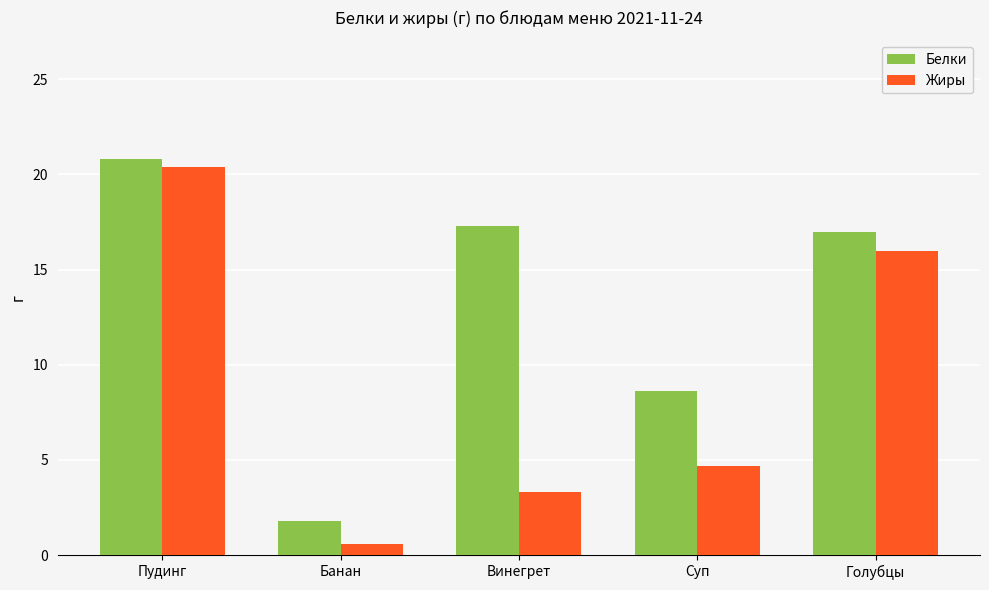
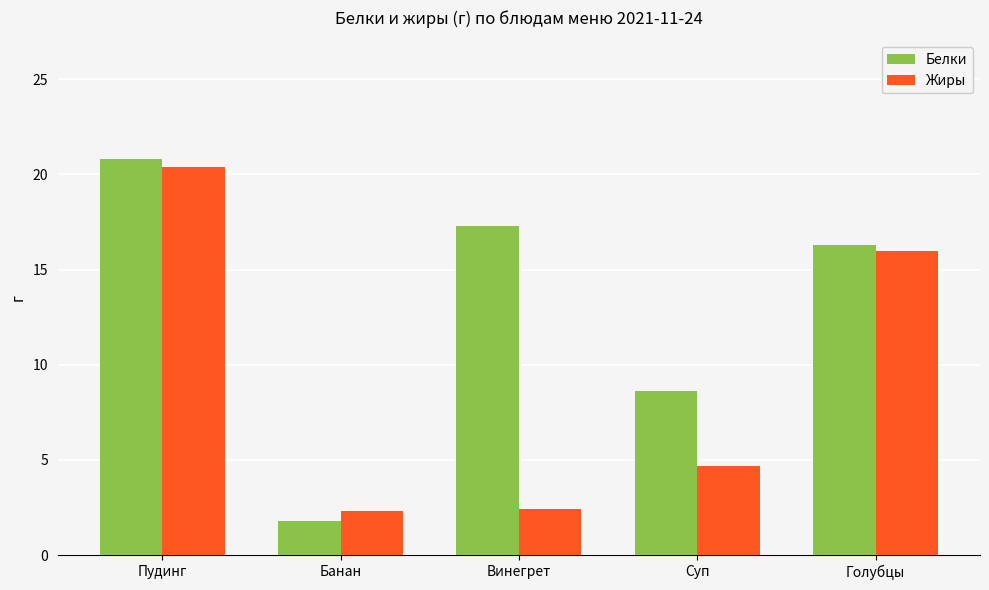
  {
    "Белки": {
      "Пудинг": 20.8,
      "Банан": 1.8,
      "Винегрет": 17.3,
      "Суп": 8.6,
-     "Голубцы": 17.0
+     "Голубцы": 16.3
    },
    "Жиры": {
      "Пудинг": 20.4,
-     "Банан": 0.6,
-     "Винегрет": 3.3,
+     "Банан": 2.3,
+     "Винегрет": 2.4,
      "Суп": 4.7,
      "Голубцы": 16.0
    }
  }
